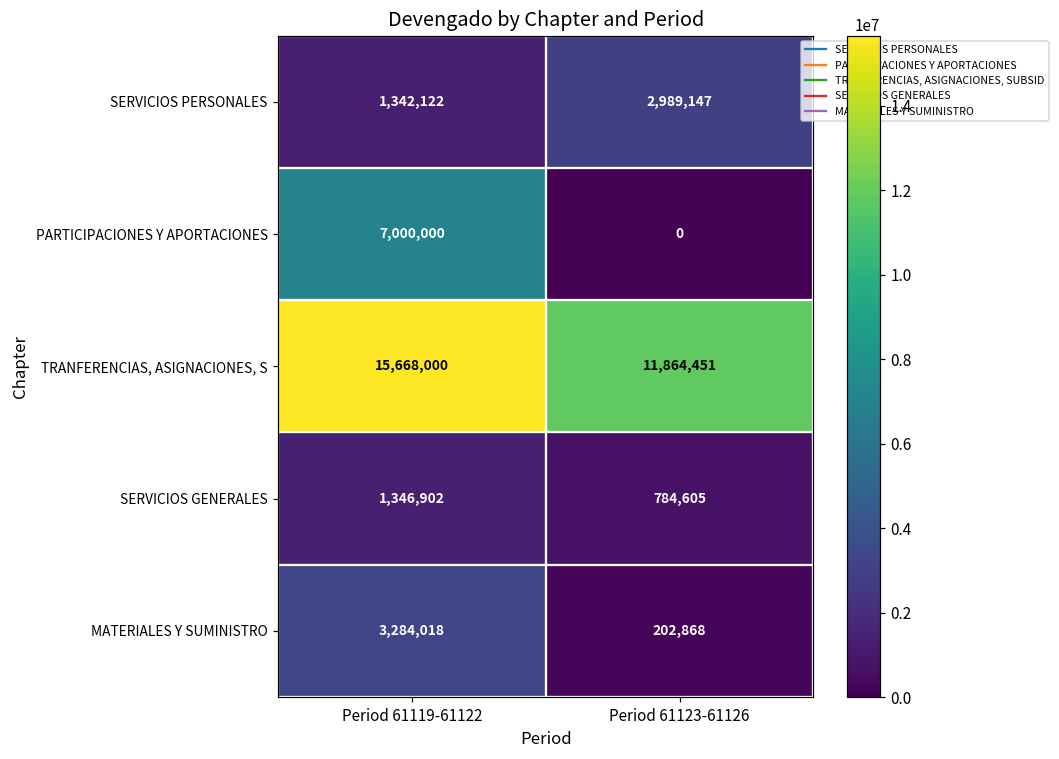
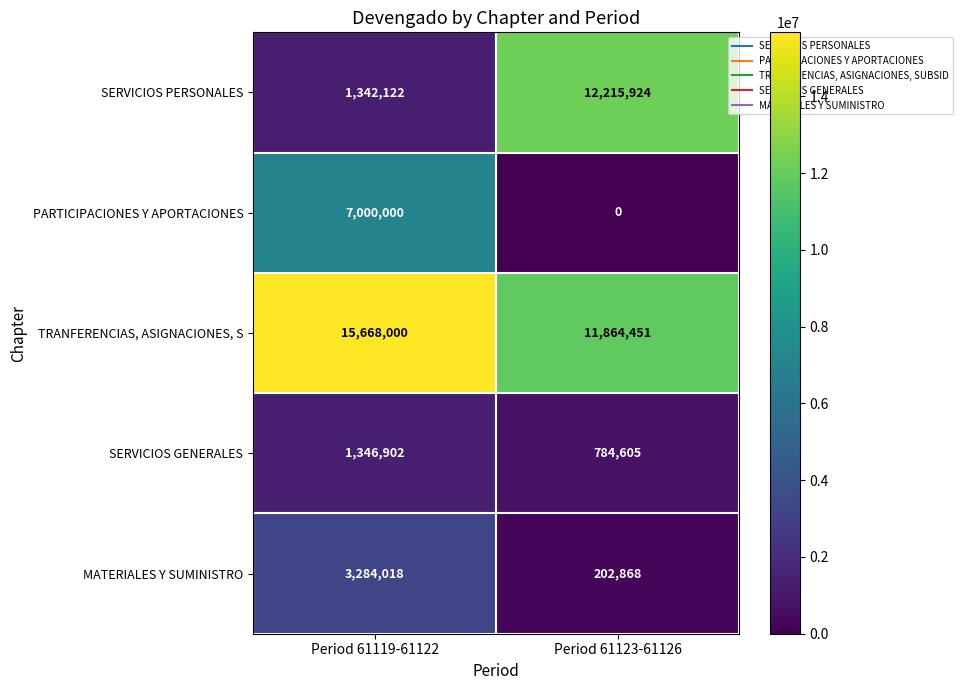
  {
    "SERVICIOS PERSONALES": {
      "Period 61119-61122": "1,342,122",
-     "Period 61123-61126": "2,989,147"
+     "Period 61123-61126": "12,215,924"
    },
    "PARTICIPACIONES Y APORTACIONES": {
      "Period 61119-61122": "7,000,000",
      "Period 61123-61126": "0"
    },
    "TRANFERENCIAS, ASIGNACIONES, S": {
      "Period 61119-61122": "15,668,000",
      "Period 61123-61126": "11,864,451"
    },
    "SERVICIOS GENERALES": {
      "Period 61119-61122": "1,346,902",
      "Period 61123-61126": "784,605"
    },
    "MATERIALES Y SUMINISTRO": {
      "Period 61119-61122": "3,284,018",
      "Period 61123-61126": "202,868"
    }
  }
